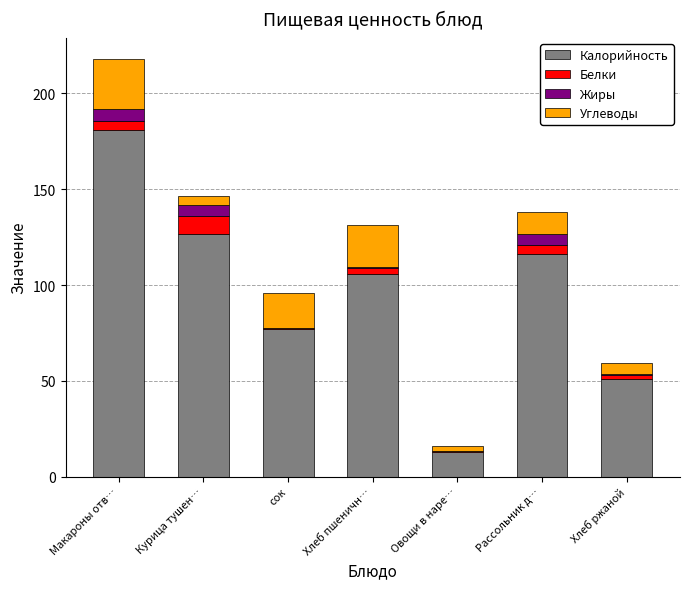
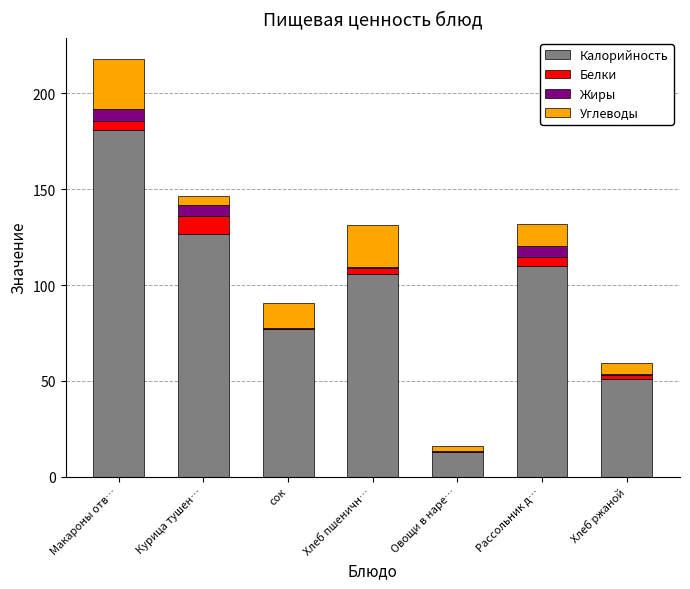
  {
    "Калорийность": {
      "Макароны отв…": 181,
      "Курица тушен…": 126,
      "сок": 77,
      "Хлеб пшеничн…": 106,
      "Овощи в наре…": 13,
-     "Рассольник д…": 116,
+     "Рассольник д…": 110,
      "Хлеб ржаной": 51
    },
    "Белки": {
      "Макароны отв…": 5,
      "Курица тушен…": 10,
      "Хлеб пшеничн…": 3,
      "Рассольник д…": 5,
      "Хлеб ржаной": 2
    },
    "Жиры": {
      "Макароны отв…": 6,
      "Курица тушен…": 6,
      "сок": 0,
      "Рассольник д…": 6
    },
    "Углеводы": {
      "Макароны отв…": 27,
      "Курица тушен…": 4,
-     "сок": 18,
+     "сок": 13,
      "Хлеб пшеничн…": 22,
      "Овощи в наре…": 2,
      "Рассольник д…": 12,
      "Хлеб ржаной": 6
    }
  }
